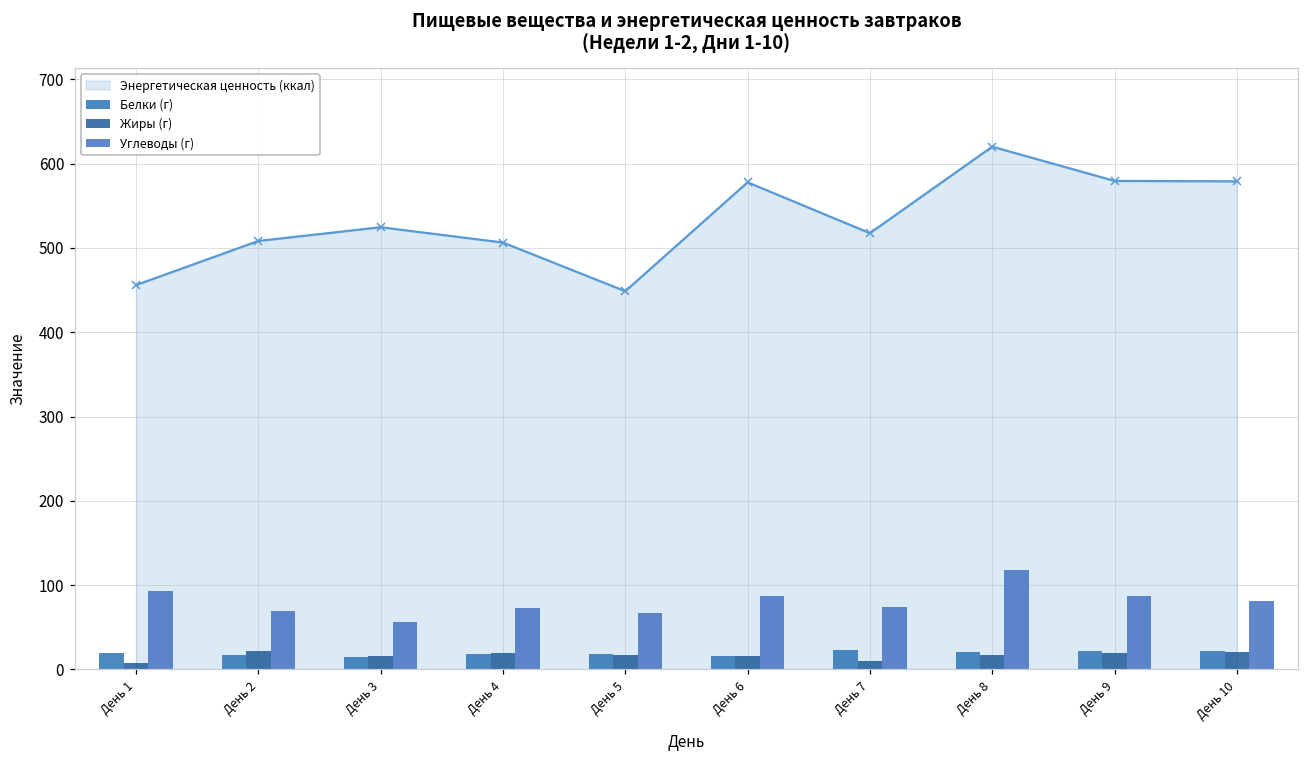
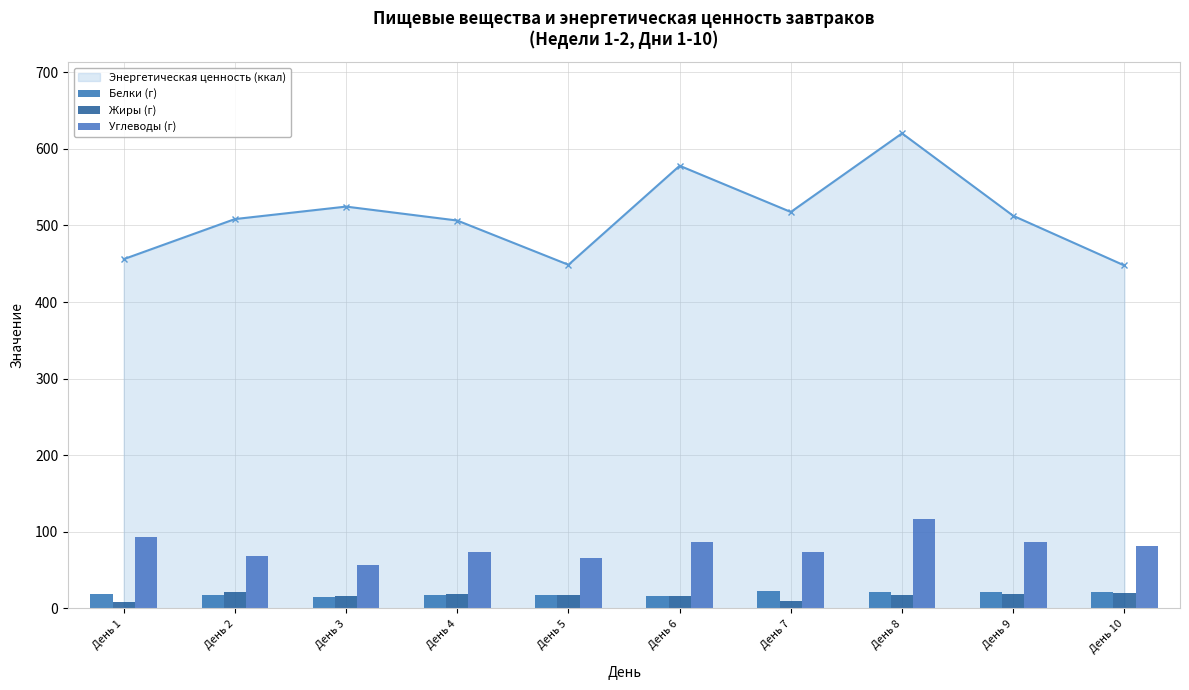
  {
    "Энергетическая ценность (ккал)": {
      "День 1": 460,
      "День 2": 510,
      "День 3": 520,
      "День 4": 510,
      "День 5": 450,
      "День 6": 580,
      "День 7": 520,
      "День 8": 620,
-     "День 9": 580,
-     "День 10": 580
+     "День 9": 510,
+     "День 10": 450
    }
  }
